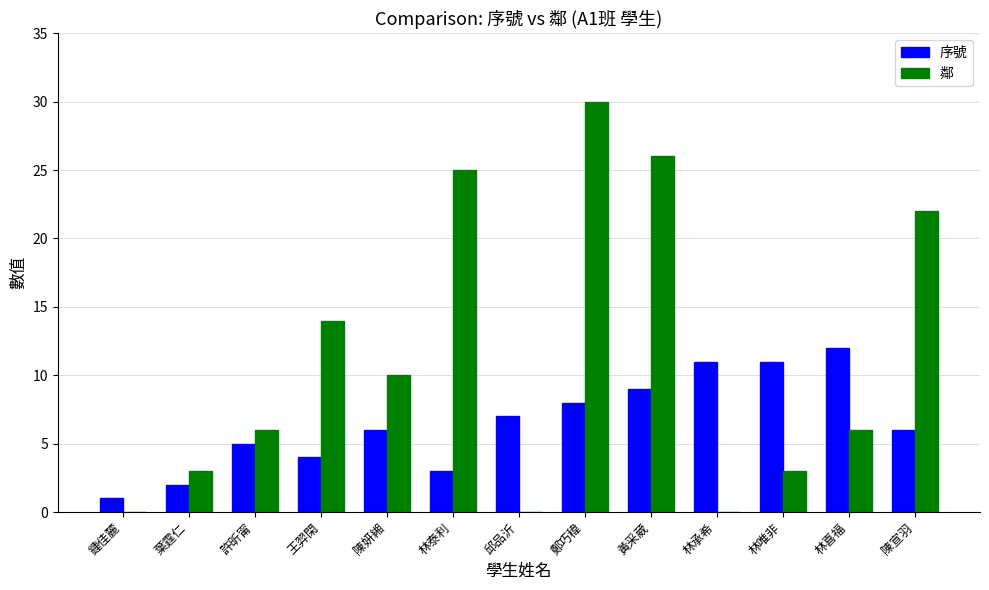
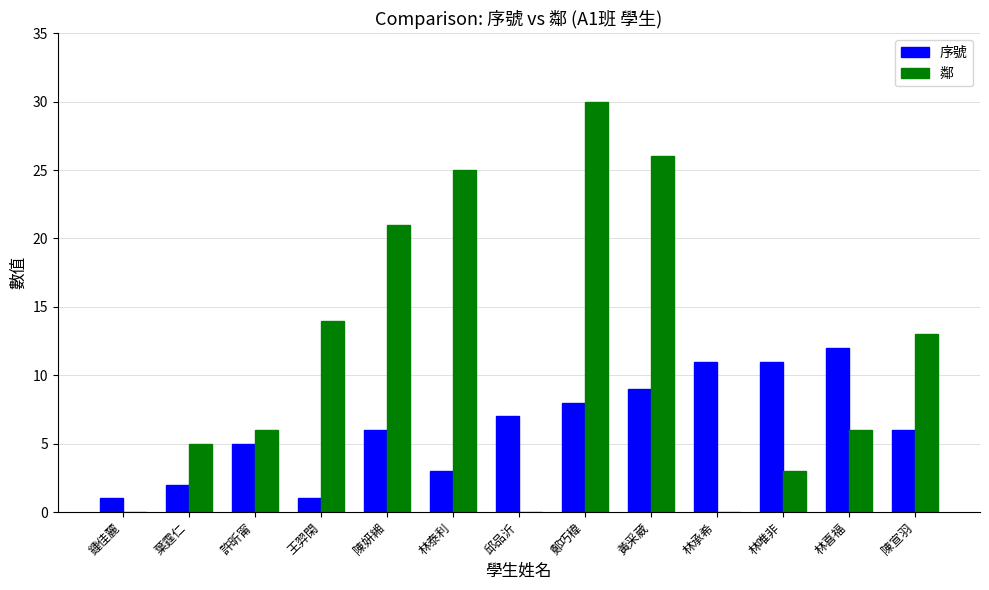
  {
    "序號": {
      "鍾佳麓": 1,
      "葉霆仁": 2,
      "許昕甯": 5,
-     "王羿閑": 4,
+     "王羿閑": 1,
      "陳妍緗": 6,
      "林泰利": 3,
      "邱品沂": 7,
      "鄭巧稦": 8,
      "黃采葳": 9,
      "林承希": 11,
      "林唯非": 11,
      "林喜福": 12,
      "陳宣羽": 6
    },
    "鄰": {
      "鍾佳麓": 0,
-     "葉霆仁": 3,
+     "葉霆仁": 5,
      "許昕甯": 6,
      "王羿閑": 14,
-     "陳妍緗": 10,
+     "陳妍緗": 21,
      "林泰利": 25,
      "邱品沂": 0,
      "鄭巧稦": 30,
      "黃采葳": 26,
      "林承希": 0,
      "林唯非": 3,
      "林喜福": 6,
-     "陳宣羽": 22
+     "陳宣羽": 13
    }
  }
